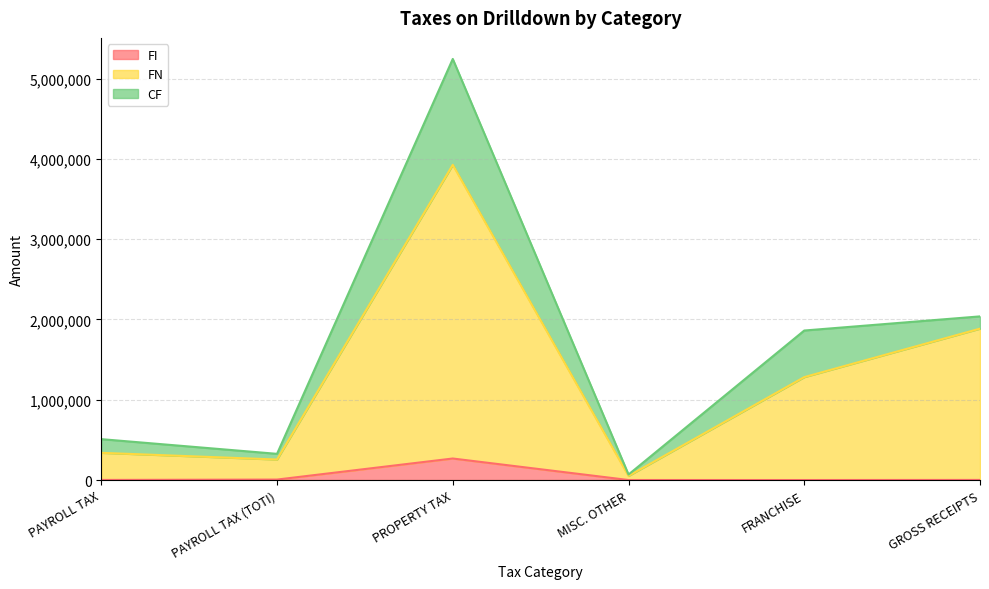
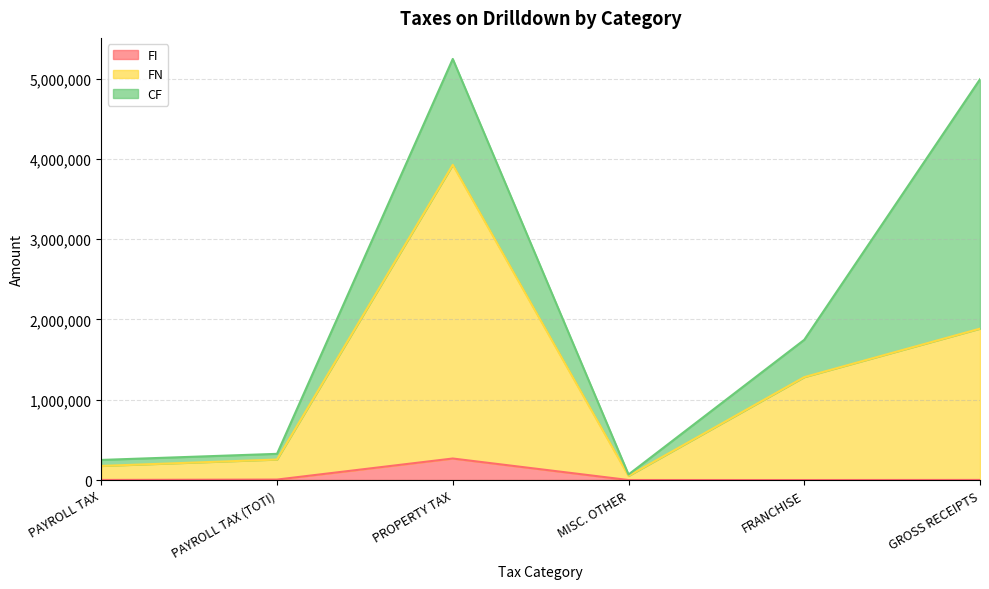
  {
    "FI": {
      "PAYROLL TAX": "0",
      "PAYROLL TAX (TOTI)": "0",
      "PROPERTY TAX": "300,000",
      "MISC. OTHER": "0",
      "FRANCHISE": "0",
      "GROSS RECEIPTS": "0"
    },
    "FN": {
-     "PAYROLL TAX": "300,000",
+     "PAYROLL TAX": "200,000",
      "PAYROLL TAX (TOTI)": "200,000",
      "PROPERTY TAX": "3,700,000",
      "FRANCHISE": "1,300,000",
      "GROSS RECEIPTS": "1,900,000"
    },
    "CF": {
-     "PAYROLL TAX": "200,000",
+     "PAYROLL TAX": "100,000",
      "PAYROLL TAX (TOTI)": "100,000",
      "PROPERTY TAX": "1,300,000",
-     "FRANCHISE": "600,000",
-     "GROSS RECEIPTS": "200,000"
+     "FRANCHISE": "500,000",
+     "GROSS RECEIPTS": "3,100,000"
    }
  }
